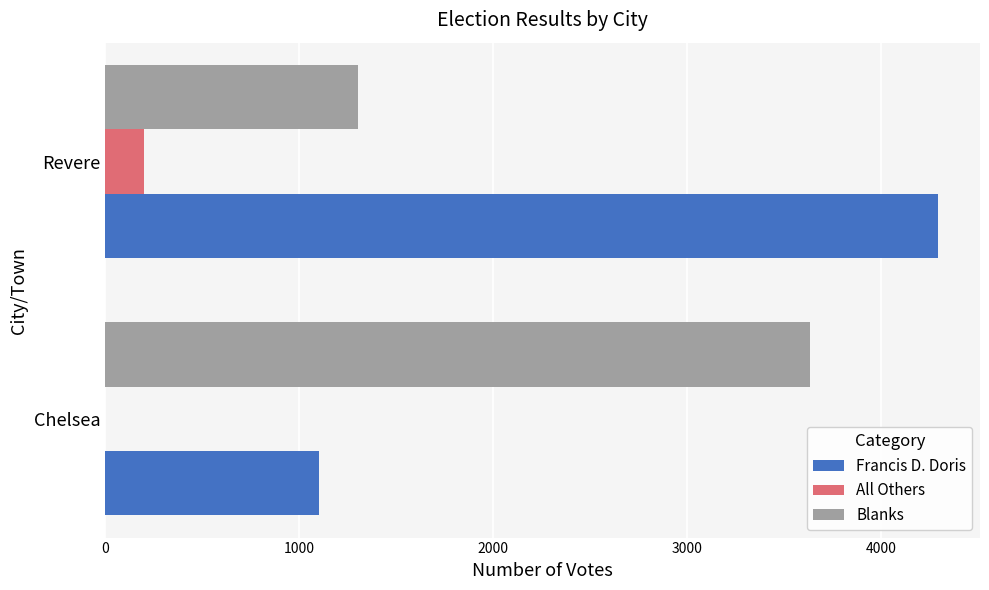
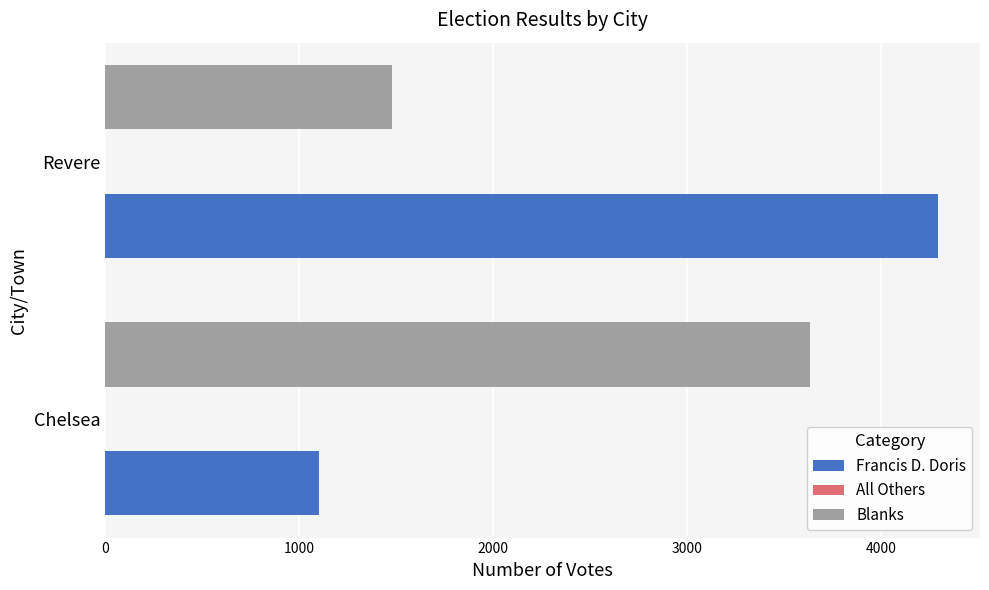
  {
    "Francis D. Doris": {
      "Revere": 4300,
      "Chelsea": 1110
    },
    "All Others": {
-     "Revere": 200,
+     "Revere": 0,
      "Chelsea": 0
    },
    "Blanks": {
-     "Revere": 1310,
+     "Revere": 1480,
      "Chelsea": 3640
    }
  }
